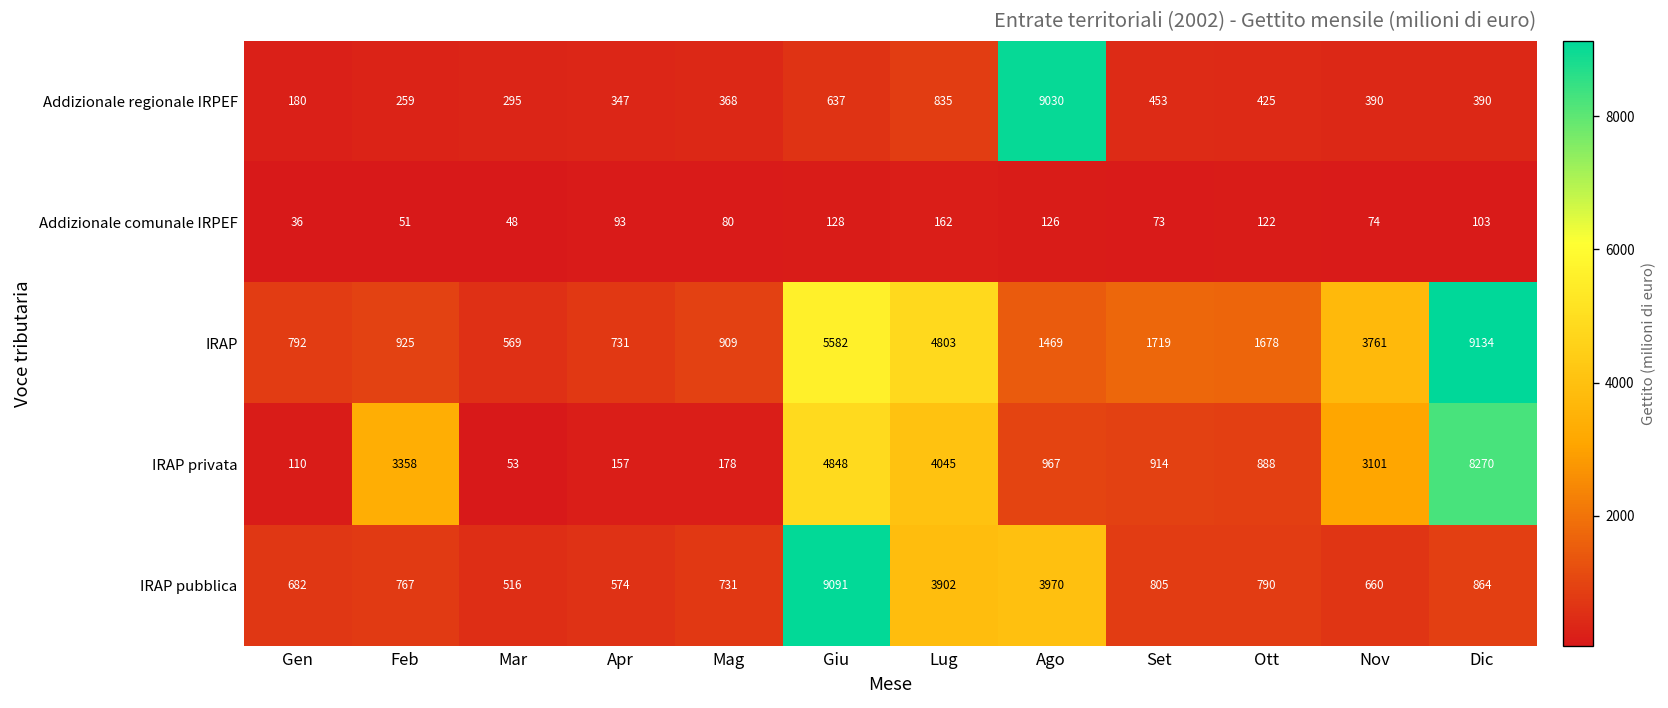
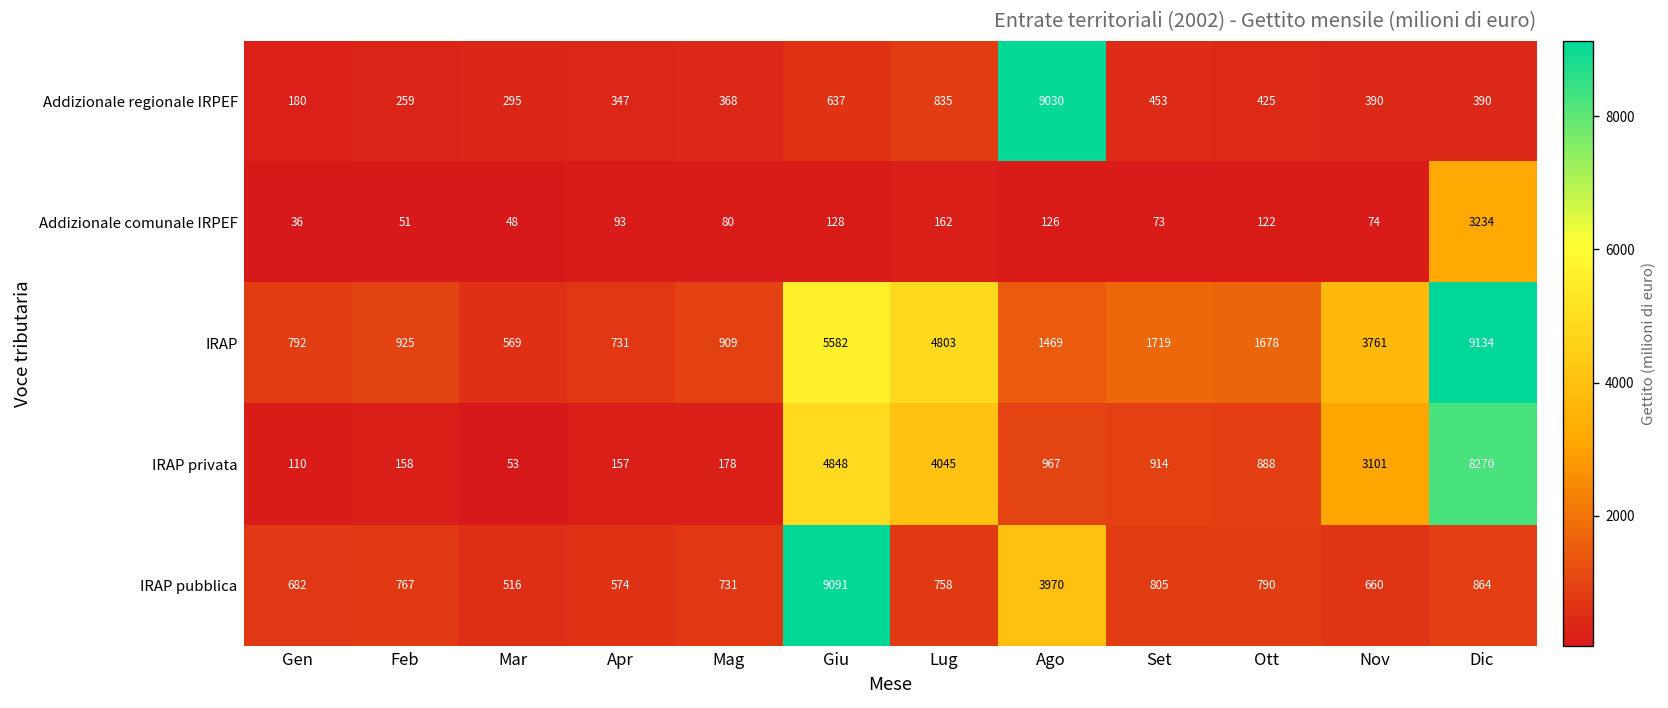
  {
    "Addizionale regionale IRPEF": {
      "Gen": 180,
      "Feb": 259,
      "Mar": 295,
      "Apr": 347,
      "Mag": 368,
      "Giu": 637,
      "Lug": 835,
      "Ago": 9030,
      "Set": 453,
      "Ott": 425,
      "Nov": 390,
      "Dic": 390
    },
    "Addizionale comunale IRPEF": {
      "Gen": 36,
      "Feb": 51,
      "Mar": 48,
      "Apr": 93,
      "Mag": 80,
      "Giu": 128,
      "Lug": 162,
      "Ago": 126,
      "Set": 73,
      "Ott": 122,
      "Nov": 74,
-     "Dic": 103
+     "Dic": 3234
    },
    "IRAP": {
      "Gen": 792,
      "Feb": 925,
      "Mar": 569,
      "Apr": 731,
      "Mag": 909,
      "Giu": 5582,
      "Lug": 4803,
      "Ago": 1469,
      "Set": 1719,
      "Ott": 1678,
      "Nov": 3761,
      "Dic": 9134
    },
    "IRAP privata": {
      "Gen": 110,
-     "Feb": 3358,
+     "Feb": 158,
      "Mar": 53,
      "Apr": 157,
      "Mag": 178,
      "Giu": 4848,
      "Lug": 4045,
      "Ago": 967,
      "Set": 914,
      "Ott": 888,
      "Nov": 3101,
      "Dic": 8270
    },
    "IRAP pubblica": {
      "Gen": 682,
      "Feb": 767,
      "Mar": 516,
      "Apr": 574,
      "Mag": 731,
      "Giu": 9091,
-     "Lug": 3902,
+     "Lug": 758,
      "Ago": 3970,
      "Set": 805,
      "Ott": 790,
      "Nov": 660,
      "Dic": 864
    }
  }
